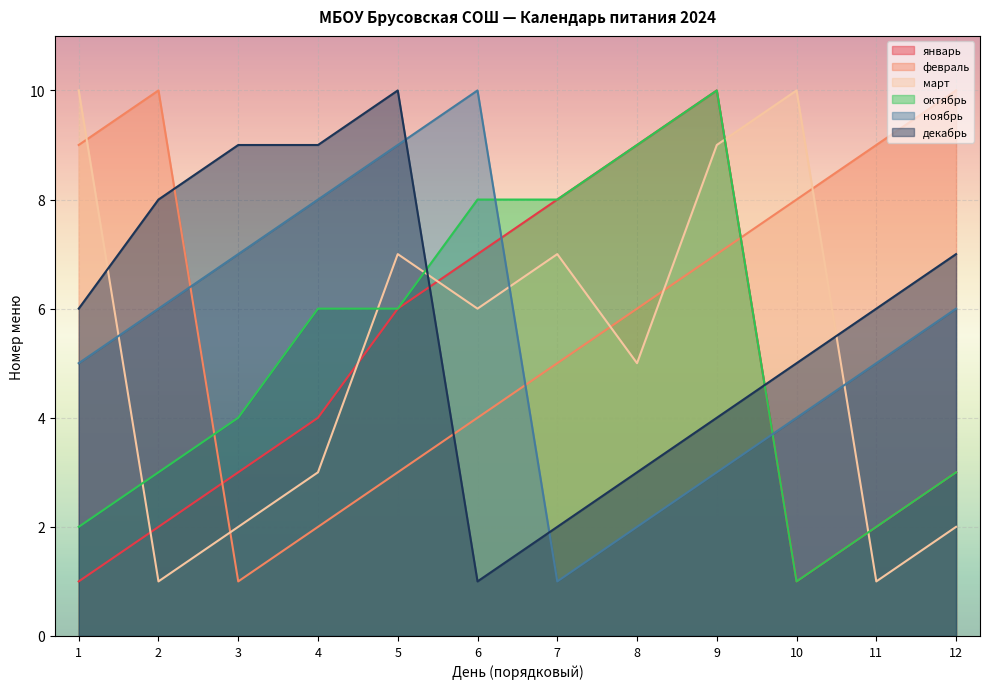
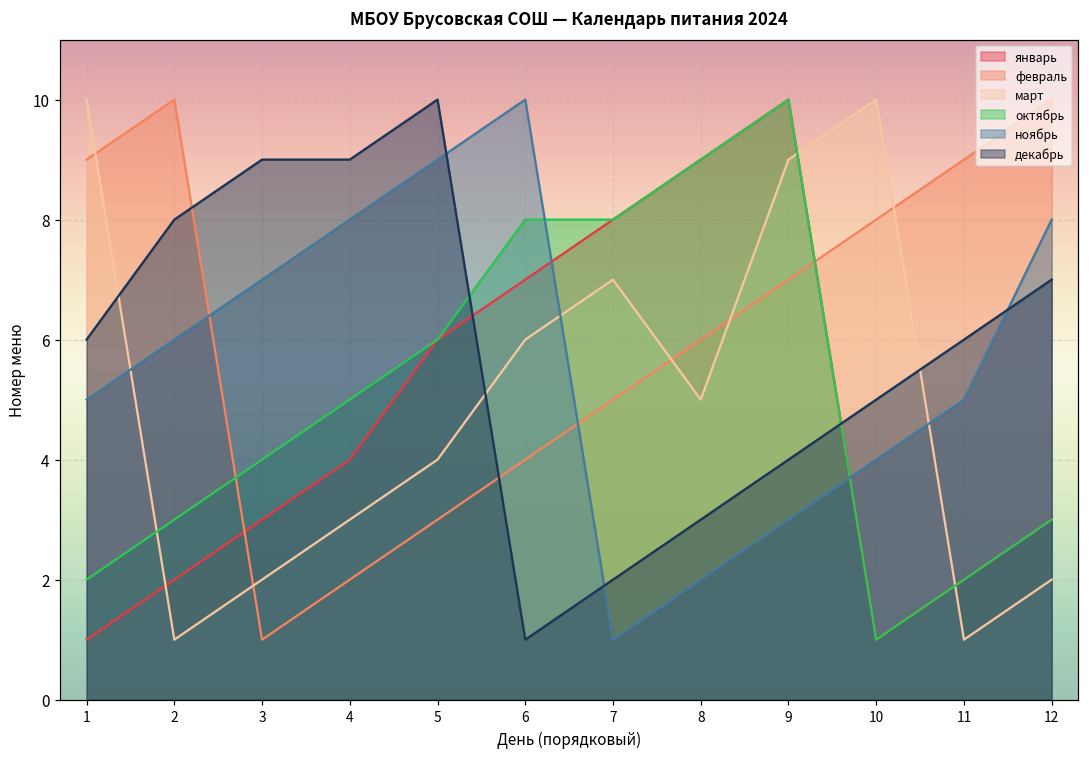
  {
    "март": {
      "1": 10,
      "2": 1,
      "3": 2,
      "4": 3,
-     "5": 7,
+     "5": 4,
      "6": 6,
      "7": 7,
      "8": 5,
      "9": 9,
      "10": 10,
      "11": 1,
      "12": 2
    },
    "октябрь": {
      "1": 2,
      "2": 3,
      "3": 4,
-     "4": 6,
+     "4": 5,
      "6": 8
    },
    "ноябрь": {
      "1": 5,
      "2": 6,
      "3": 7,
      "4": 8,
      "5": 9,
      "6": 10,
      "7": 1,
      "8": 2,
      "9": 3,
      "10": 4,
      "11": 5,
-     "12": 6
+     "12": 8
    },
    "декабрь": {
      "1": 6,
      "2": 8,
      "3": 9,
      "4": 9,
      "5": 10,
      "6": 1,
      "7": 2,
      "8": 3,
      "9": 4,
      "10": 5,
      "11": 6,
      "12": 7
    }
  }
